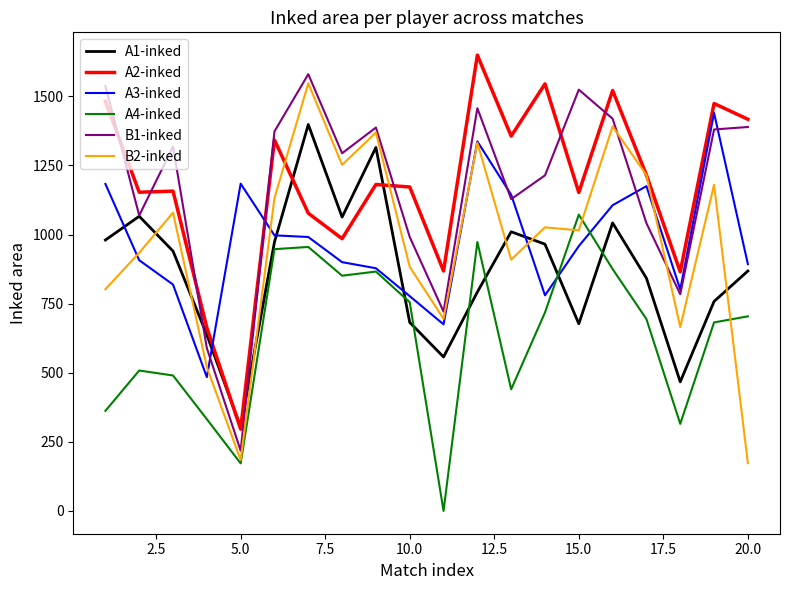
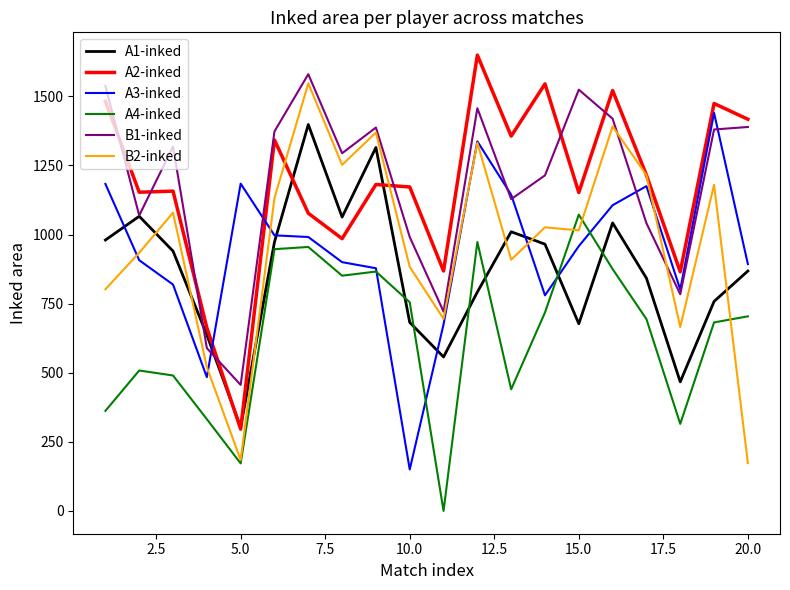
  {
    "A1-inked": {
      "10.0": 680,
      "15.0": 680,
      "20.0": 870
    },
    "A2-inked": {
      "10.0": 1170,
      "15.0": 1150,
      "20.0": 1420
    },
    "A3-inked": {
      "5.0": 1180,
-     "10.0": 780,
+     "10.0": 150,
      "15.0": 960,
      "20.0": 890
    },
    "A4-inked": {
      "5.0": 170,
      "10.0": 760,
      "15.0": 1070,
      "20.0": 700
    },
    "B1-inked": {
-     "5.0": 220,
+     "5.0": 460,
      "10.0": 990,
      "15.0": 1520,
      "20.0": 1390
    },
    "B2-inked": {
      "5.0": 180,
      "10.0": 880,
      "15.0": 1020,
      "20.0": 170
    }
  }
